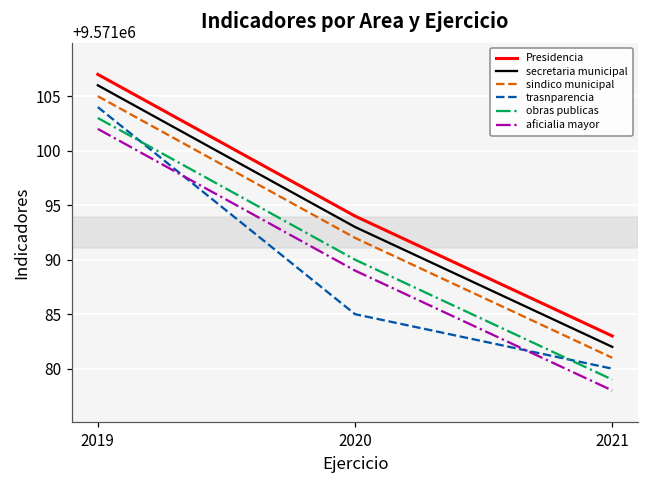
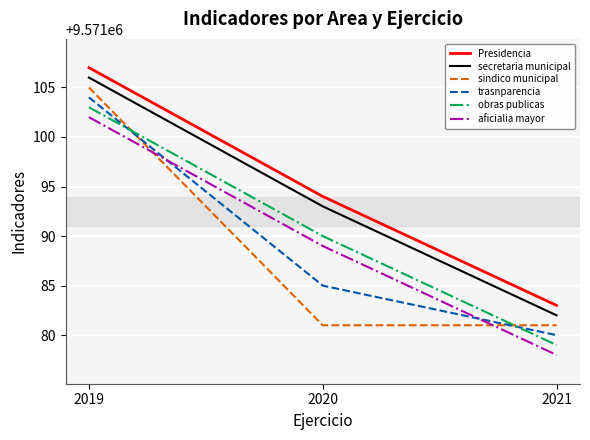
  {
    "Presidencia": {
      "2019": 9571107,
      "2020": 9571094,
      "2021": 9571083
    },
    "secretaria municipal": {
      "2019": 9571106,
      "2020": 9571093,
      "2021": 9571082
    },
    "sindico municipal": {
      "2019": 9571105,
-     "2020": 9571092,
+     "2020": 9571081,
      "2021": 9571081
    },
    "trasnparencia": {
      "2019": 9571104,
      "2020": 9571085,
      "2021": 9571080
    },
    "obras publicas": {
      "2019": 9571103,
      "2020": 9571090,
      "2021": 9571079
    },
    "aficialia mayor": {
      "2019": 9571102,
      "2020": 9571089,
      "2021": 9571078
    }
  }
